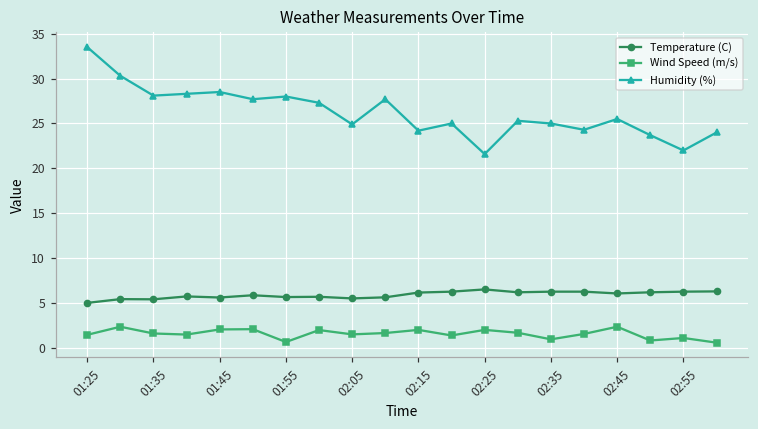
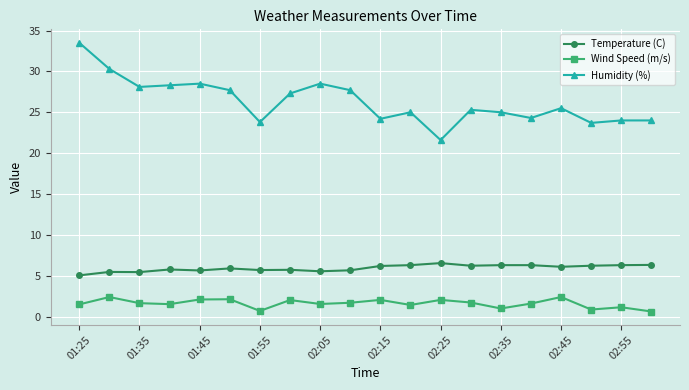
  {
    "Humidity (%)": {
      "01:25": 34,
      "01:35": 28,
      "01:45": 29,
-     "01:55": 28,
-     "02:05": 25,
+     "01:55": 24,
+     "02:05": 29,
      "02:15": 24,
      "02:25": 22,
      "02:35": 25,
      "02:45": 26,
-     "02:55": 22
+     "02:55": 24
    }
  }
